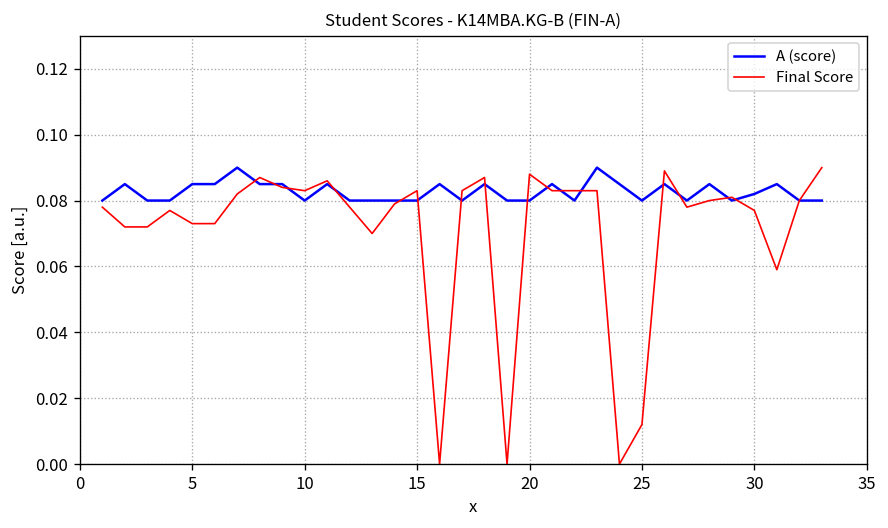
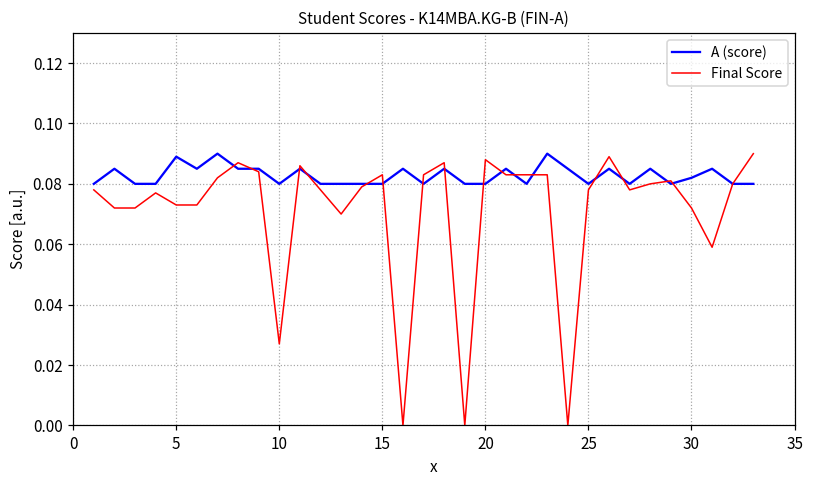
  {
    "A (score)": {
-     "5": 0.085,
+     "5": 0.089,
      "10": 0.080,
      "15": 0.080,
      "20": 0.080,
      "25": 0.080,
      "30": 0.082
    },
    "Final Score": {
      "5": 0.073,
-     "10": 0.083,
+     "10": 0.027,
      "15": 0.083,
      "20": 0.088,
-     "25": 0.012,
-     "30": 0.077
+     "25": 0.078,
+     "30": 0.072
    }
  }
